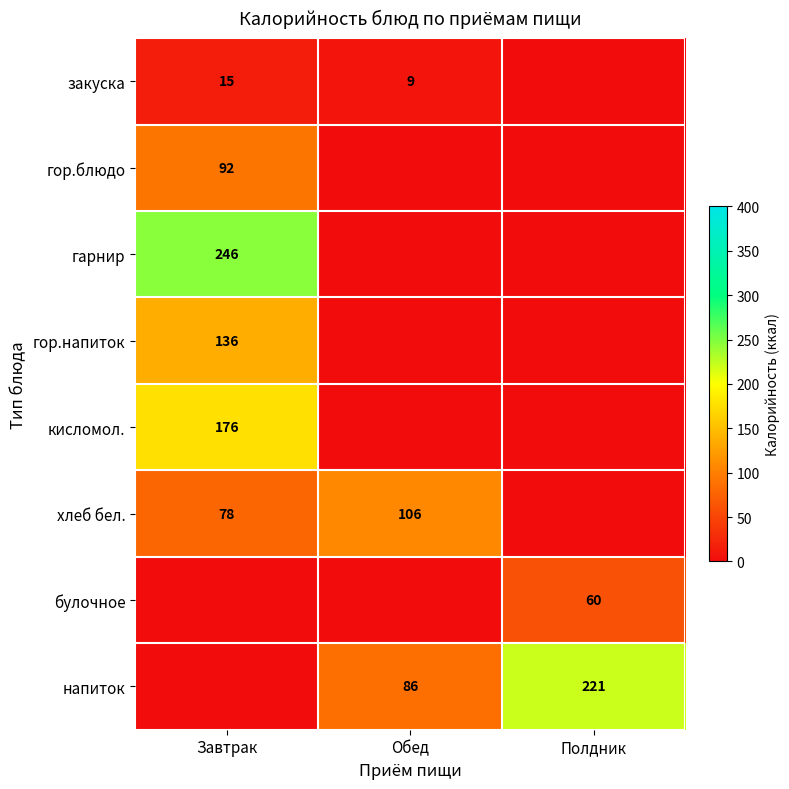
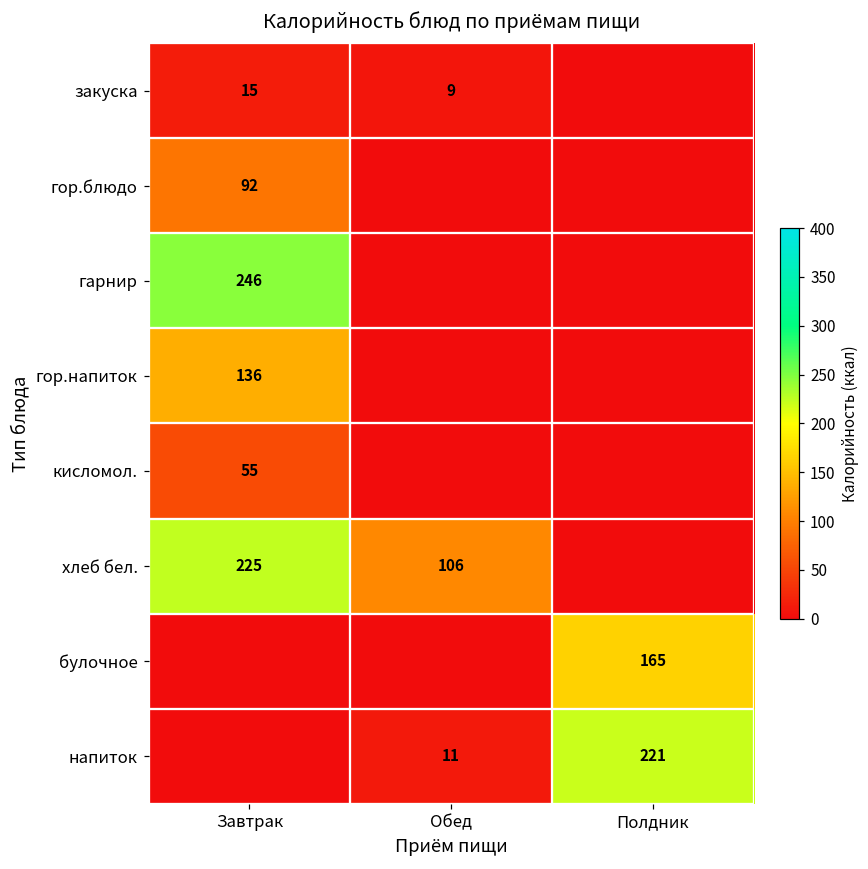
  {
    "закуска": {
      "Завтрак": 15,
      "Обед": 9
    },
    "гор.блюдо": {
      "Завтрак": 92
    },
    "гарнир": {
      "Завтрак": 246
    },
    "гор.напиток": {
      "Завтрак": 136
    },
    "кисломол.": {
-     "Завтрак": 176
+     "Завтрак": 55
    },
    "хлеб бел.": {
-     "Завтрак": 78,
+     "Завтрак": 225,
      "Обед": 106
    },
    "булочное": {
-     "Полдник": 60
+     "Полдник": 165
    },
    "напиток": {
-     "Обед": 86,
+     "Обед": 11,
      "Полдник": 221
    }
  }
